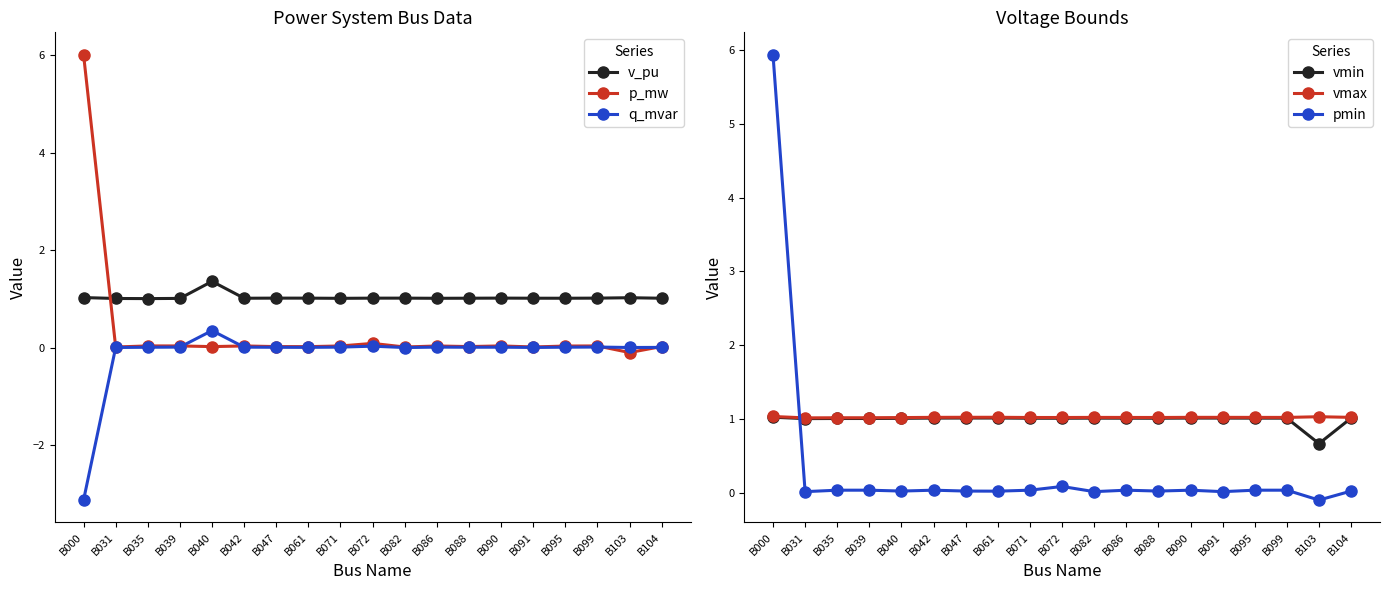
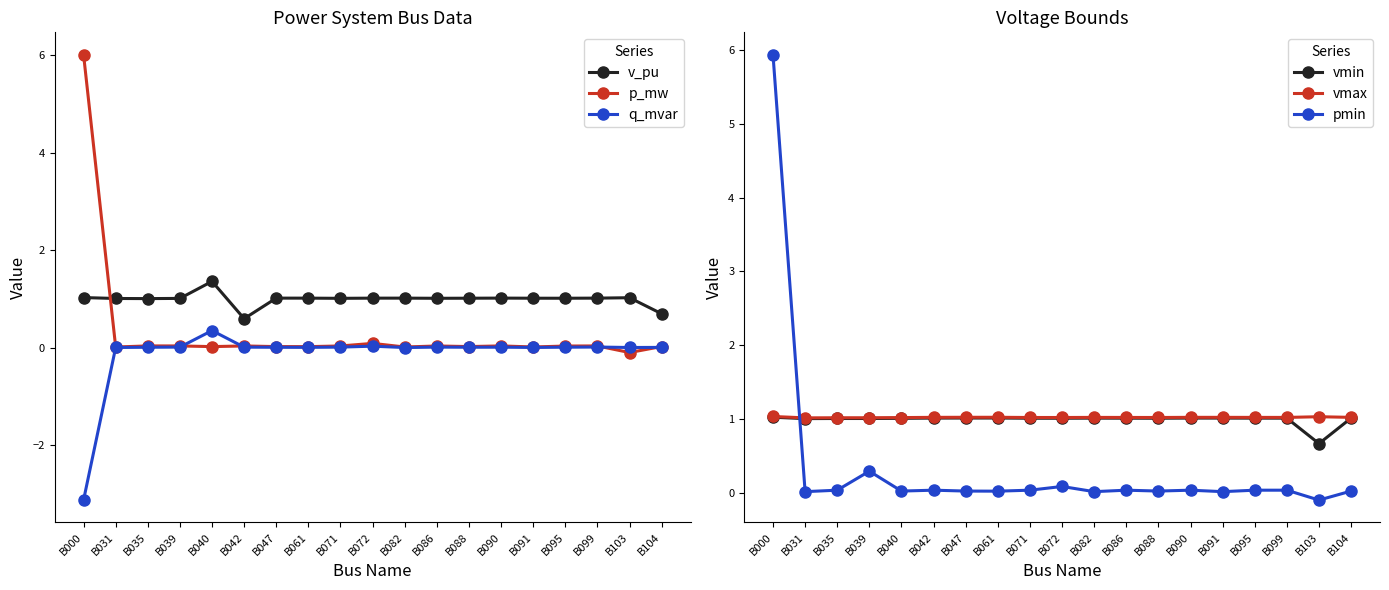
  {
    "Power System Bus Data": {
      "v_pu": {
        "B000": 1.0,
        "B031": 1.0,
        "B035": 1.0,
        "B039": 1.0,
        "B040": 1.4,
-       "B042": 1.0,
+       "B042": 0.6,
        "B047": 1.0,
        "B061": 1.0,
        "B071": 1.0,
        "B072": 1.0,
        "B082": 1.0,
        "B086": 1.0,
        "B088": 1.0,
        "B090": 1.0,
        "B091": 1.0,
        "B095": 1.0,
        "B099": 1.0,
        "B103": 1.0,
-       "B104": 1.0
+       "B104": 0.7
      },
      "p_mw": {
        "B000": 6.0,
        "B040": 0.0,
        "B072": 0.1,
        "B103": -0.1
      },
      "q_mvar": {
        "B000": -3.1,
        "B040": 0.4,
        "B072": 0.0,
        "B103": 0.0
      }
    },
    "Voltage Bounds": {
      "vmin": {
        "B103": 0.7
      },
      "vmax": {
        "B103": 1.0
      },
      "pmin": {
        "B000": 5.9,
        "B031": 0.0,
        "B035": 0.0,
-       "B039": 0.0,
+       "B039": 0.3,
        "B040": 0.0,
        "B042": 0.0,
        "B047": 0.0,
        "B061": 0.0,
        "B071": 0.0,
        "B072": 0.1,
        "B082": 0.0,
        "B086": 0.0,
        "B088": 0.0,
        "B090": 0.0,
        "B091": 0.0,
        "B095": 0.0,
        "B099": 0.0,
        "B103": -0.1,
        "B104": 0.0
      }
    }
  }
